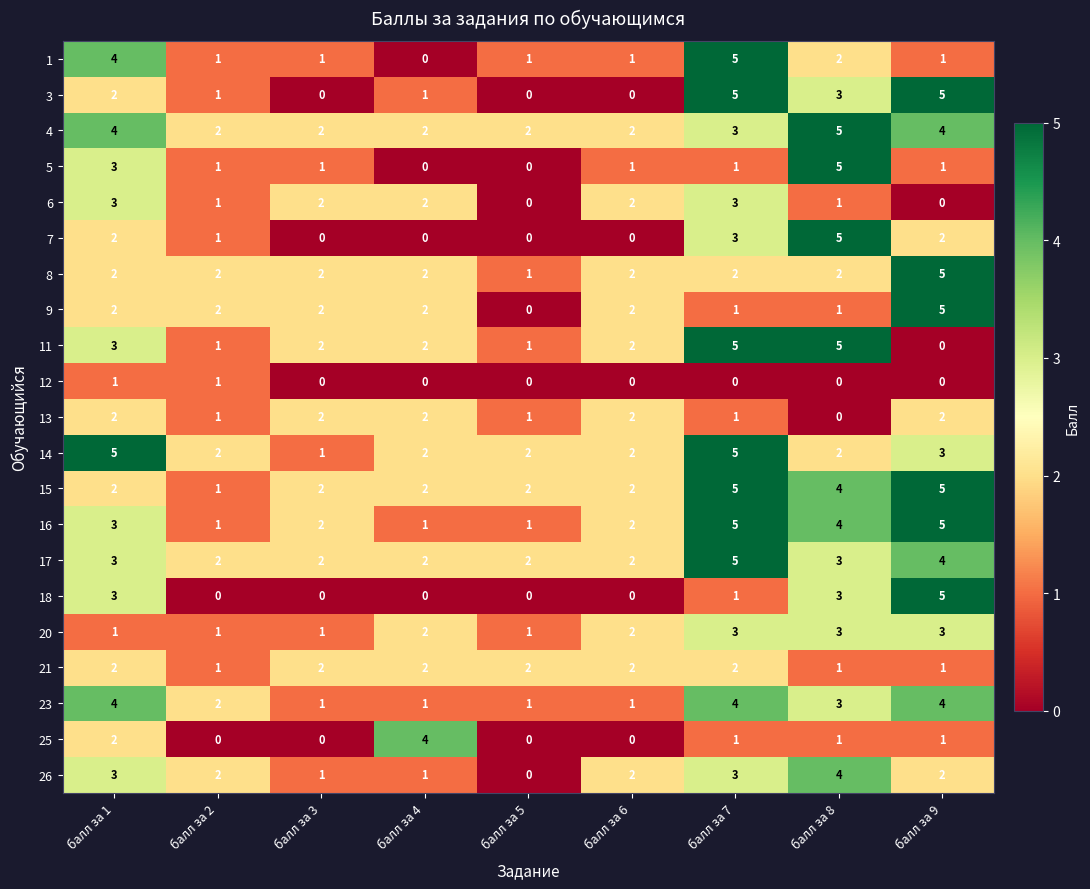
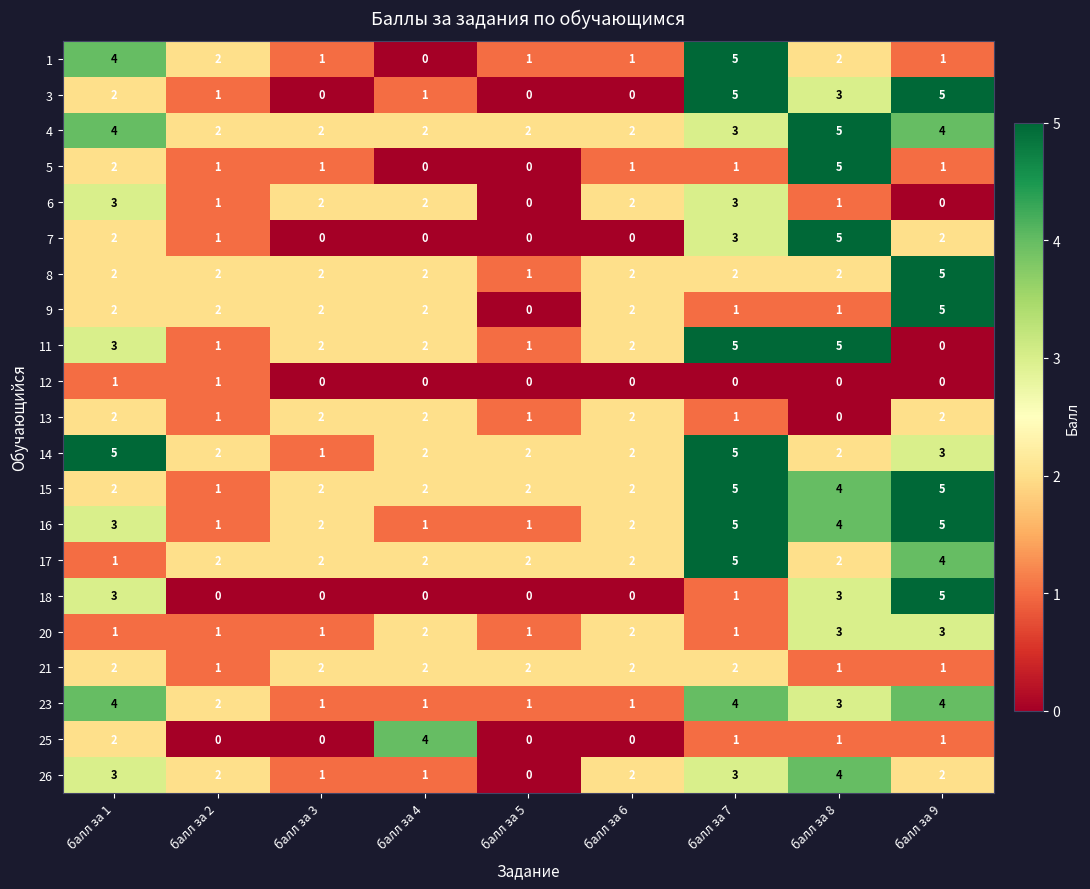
  {
    "1": {
      "балл за 1": 4,
-     "балл за 2": 1,
+     "балл за 2": 2,
      "балл за 3": 1,
      "балл за 4": 0,
      "балл за 5": 1,
      "балл за 6": 1,
      "балл за 7": 5,
      "балл за 8": 2,
      "балл за 9": 1
    },
    "3": {
      "балл за 1": 2,
      "балл за 2": 1,
      "балл за 3": 0,
      "балл за 4": 1,
      "балл за 5": 0,
      "балл за 6": 0,
      "балл за 7": 5,
      "балл за 8": 3,
      "балл за 9": 5
    },
    "4": {
      "балл за 1": 4,
      "балл за 2": 2,
      "балл за 3": 2,
      "балл за 4": 2,
      "балл за 5": 2,
      "балл за 6": 2,
      "балл за 7": 3,
      "балл за 8": 5,
      "балл за 9": 4
    },
    "5": {
-     "балл за 1": 3,
+     "балл за 1": 2,
      "балл за 2": 1,
      "балл за 3": 1,
      "балл за 4": 0,
      "балл за 5": 0,
      "балл за 6": 1,
      "балл за 7": 1,
      "балл за 8": 5,
      "балл за 9": 1
    },
    "6": {
      "балл за 1": 3,
      "балл за 2": 1,
      "балл за 3": 2,
      "балл за 4": 2,
      "балл за 5": 0,
      "балл за 6": 2,
      "балл за 7": 3,
      "балл за 8": 1,
      "балл за 9": 0
    },
    "7": {
      "балл за 1": 2,
      "балл за 2": 1,
      "балл за 3": 0,
      "балл за 4": 0,
      "балл за 5": 0,
      "балл за 6": 0,
      "балл за 7": 3,
      "балл за 8": 5,
      "балл за 9": 2
    },
    "8": {
      "балл за 1": 2,
      "балл за 2": 2,
      "балл за 3": 2,
      "балл за 4": 2,
      "балл за 5": 1,
      "балл за 6": 2,
      "балл за 7": 2,
      "балл за 8": 2,
      "балл за 9": 5
    },
    "9": {
      "балл за 1": 2,
      "балл за 2": 2,
      "балл за 3": 2,
      "балл за 4": 2,
      "балл за 5": 0,
      "балл за 6": 2,
      "балл за 7": 1,
      "балл за 8": 1,
      "балл за 9": 5
    },
    "11": {
      "балл за 1": 3,
      "балл за 2": 1,
      "балл за 3": 2,
      "балл за 4": 2,
      "балл за 5": 1,
      "балл за 6": 2,
      "балл за 7": 5,
      "балл за 8": 5,
      "балл за 9": 0
    },
    "12": {
      "балл за 1": 1,
      "балл за 2": 1,
      "балл за 3": 0,
      "балл за 4": 0,
      "балл за 5": 0,
      "балл за 6": 0,
      "балл за 7": 0,
      "балл за 8": 0,
      "балл за 9": 0
    },
    "13": {
      "балл за 1": 2,
      "балл за 2": 1,
      "балл за 3": 2,
      "балл за 4": 2,
      "балл за 5": 1,
      "балл за 6": 2,
      "балл за 7": 1,
      "балл за 8": 0,
      "балл за 9": 2
    },
    "14": {
      "балл за 1": 5,
      "балл за 2": 2,
      "балл за 3": 1,
      "балл за 4": 2,
      "балл за 5": 2,
      "балл за 6": 2,
      "балл за 7": 5,
      "балл за 8": 2,
      "балл за 9": 3
    },
    "15": {
      "балл за 1": 2,
      "балл за 2": 1,
      "балл за 3": 2,
      "балл за 4": 2,
      "балл за 5": 2,
      "балл за 6": 2,
      "балл за 7": 5,
      "балл за 8": 4,
      "балл за 9": 5
    },
    "16": {
      "балл за 1": 3,
      "балл за 2": 1,
      "балл за 3": 2,
      "балл за 4": 1,
      "балл за 5": 1,
      "балл за 6": 2,
      "балл за 7": 5,
      "балл за 8": 4,
      "балл за 9": 5
    },
    "17": {
-     "балл за 1": 3,
+     "балл за 1": 1,
      "балл за 2": 2,
      "балл за 3": 2,
      "балл за 4": 2,
      "балл за 5": 2,
      "балл за 6": 2,
      "балл за 7": 5,
-     "балл за 8": 3,
+     "балл за 8": 2,
      "балл за 9": 4
    },
    "18": {
      "балл за 1": 3,
      "балл за 2": 0,
      "балл за 3": 0,
      "балл за 4": 0,
      "балл за 5": 0,
      "балл за 6": 0,
      "балл за 7": 1,
      "балл за 8": 3,
      "балл за 9": 5
    },
    "20": {
      "балл за 1": 1,
      "балл за 2": 1,
      "балл за 3": 1,
      "балл за 4": 2,
      "балл за 5": 1,
      "балл за 6": 2,
-     "балл за 7": 3,
+     "балл за 7": 1,
      "балл за 8": 3,
      "балл за 9": 3
    },
    "21": {
      "балл за 1": 2,
      "балл за 2": 1,
      "балл за 3": 2,
      "балл за 4": 2,
      "балл за 5": 2,
      "балл за 6": 2,
      "балл за 7": 2,
      "балл за 8": 1,
      "балл за 9": 1
    },
    "23": {
      "балл за 1": 4,
      "балл за 2": 2,
      "балл за 3": 1,
      "балл за 4": 1,
      "балл за 5": 1,
      "балл за 6": 1,
      "балл за 7": 4,
      "балл за 8": 3,
      "балл за 9": 4
    },
    "25": {
      "балл за 1": 2,
      "балл за 2": 0,
      "балл за 3": 0,
      "балл за 4": 4,
      "балл за 5": 0,
      "балл за 6": 0,
      "балл за 7": 1,
      "балл за 8": 1,
      "балл за 9": 1
    },
    "26": {
      "балл за 1": 3,
      "балл за 2": 2,
      "балл за 3": 1,
      "балл за 4": 1,
      "балл за 5": 0,
      "балл за 6": 2,
      "балл за 7": 3,
      "балл за 8": 4,
      "балл за 9": 2
    }
  }
